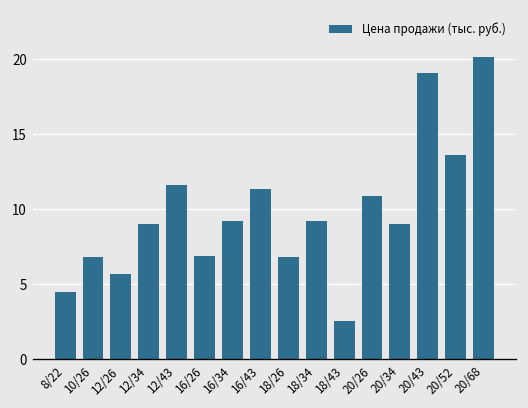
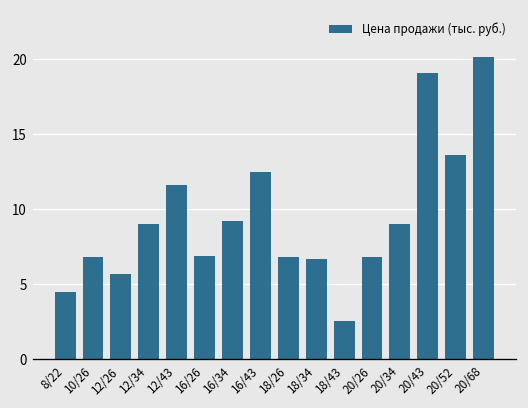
  {
    "8/22": 4.5,
    "10/26": 6.8,
    "12/26": 5.7,
    "12/34": 9.0,
    "12/43": 11.6,
    "16/26": 6.9,
    "16/34": 9.2,
-   "16/43": 11.3,
+   "16/43": 12.5,
    "18/26": 6.8,
-   "18/34": 9.2,
+   "18/34": 6.7,
    "18/43": 2.6,
-   "20/26": 10.9,
+   "20/26": 6.8,
    "20/34": 9.0,
    "20/43": 19.1,
    "20/52": 13.6,
    "20/68": 20.1
  }
